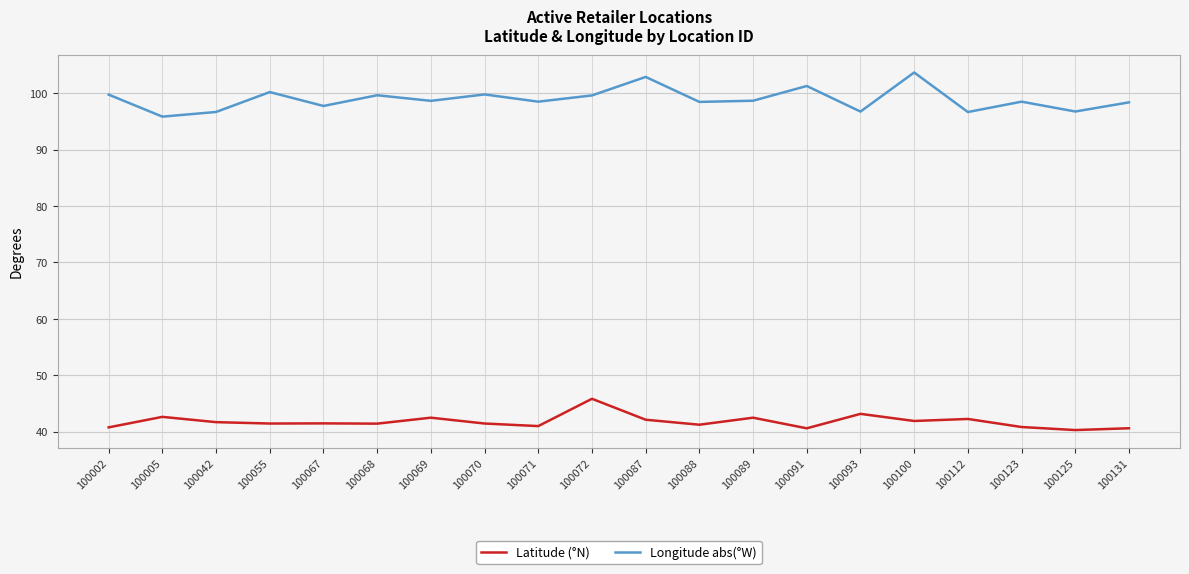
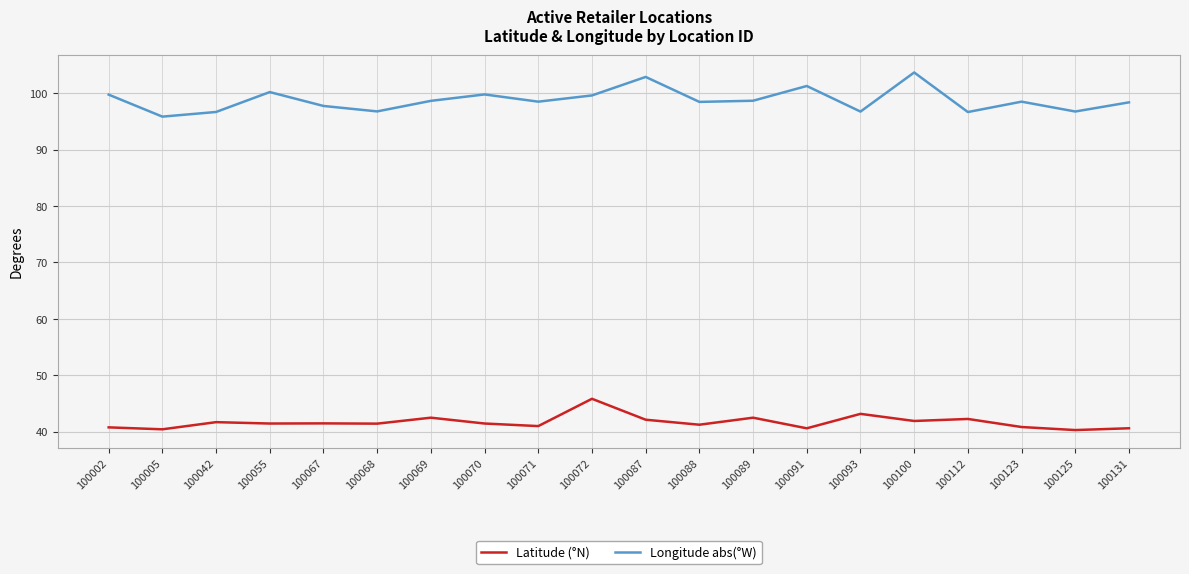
  {
    "Latitude (°N)": {
      "100002": 41,
-     "100005": 43,
+     "100005": 40,
      "100042": 42,
      "100055": 41,
      "100067": 41,
      "100068": 41,
      "100069": 42,
      "100070": 41,
      "100071": 41,
      "100072": 46,
      "100087": 42,
      "100088": 41,
      "100089": 42,
      "100091": 41,
      "100093": 43,
      "100100": 42,
      "100112": 42,
      "100123": 41,
      "100125": 40,
      "100131": 41
    },
    "Longitude abs(°W)": {
      "100002": 100,
      "100005": 96,
      "100042": 97,
      "100055": 100,
      "100067": 98,
-     "100068": 100,
+     "100068": 97,
      "100069": 99,
      "100070": 100,
      "100071": 98,
      "100072": 100,
      "100087": 103,
      "100088": 98,
      "100089": 99,
      "100091": 101,
      "100093": 97,
      "100100": 104,
      "100112": 97,
      "100123": 98,
      "100125": 97,
      "100131": 98
    }
  }
